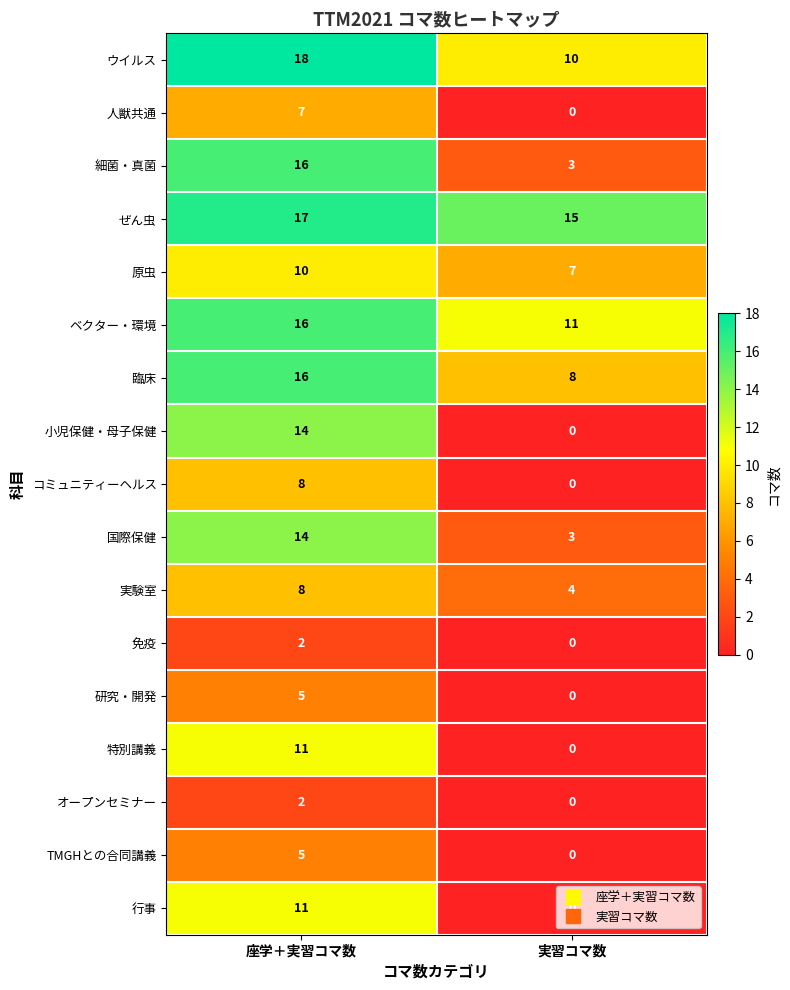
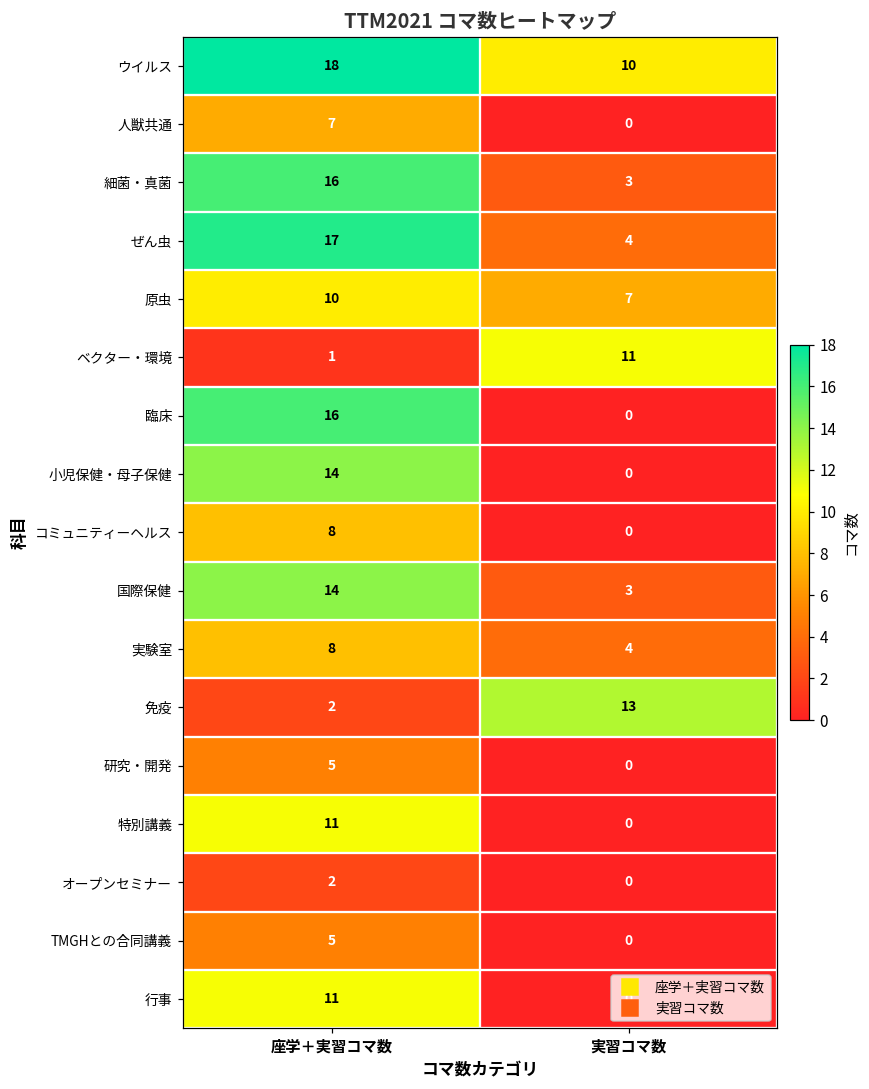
  {
    "ウイルス": {
      "座学＋実習コマ数": 18,
      "実習コマ数": 10
    },
    "人獣共通": {
      "座学＋実習コマ数": 7,
      "実習コマ数": 0
    },
    "細菌・真菌": {
      "座学＋実習コマ数": 16,
      "実習コマ数": 3
    },
    "ぜん虫": {
      "座学＋実習コマ数": 17,
-     "実習コマ数": 15
+     "実習コマ数": 4
    },
    "原虫": {
      "座学＋実習コマ数": 10,
      "実習コマ数": 7
    },
    "ベクター・環境": {
-     "座学＋実習コマ数": 16,
+     "座学＋実習コマ数": 1,
      "実習コマ数": 11
    },
    "臨床": {
      "座学＋実習コマ数": 16,
-     "実習コマ数": 8
+     "実習コマ数": 0
    },
    "小児保健・母子保健": {
      "座学＋実習コマ数": 14,
      "実習コマ数": 0
    },
    "コミュニティーヘルス": {
      "座学＋実習コマ数": 8,
      "実習コマ数": 0
    },
    "国際保健": {
      "座学＋実習コマ数": 14,
      "実習コマ数": 3
    },
    "実験室": {
      "座学＋実習コマ数": 8,
      "実習コマ数": 4
    },
    "免疫": {
      "座学＋実習コマ数": 2,
-     "実習コマ数": 0
+     "実習コマ数": 13
    },
    "研究・開発": {
      "座学＋実習コマ数": 5,
      "実習コマ数": 0
    },
    "特別講義": {
      "座学＋実習コマ数": 11,
      "実習コマ数": 0
    },
    "オープンセミナー": {
      "座学＋実習コマ数": 2,
      "実習コマ数": 0
    },
    "TMGHとの合同講義": {
      "座学＋実習コマ数": 5,
      "実習コマ数": 0
    },
    "行事": {
      "座学＋実習コマ数": 11
    }
  }
